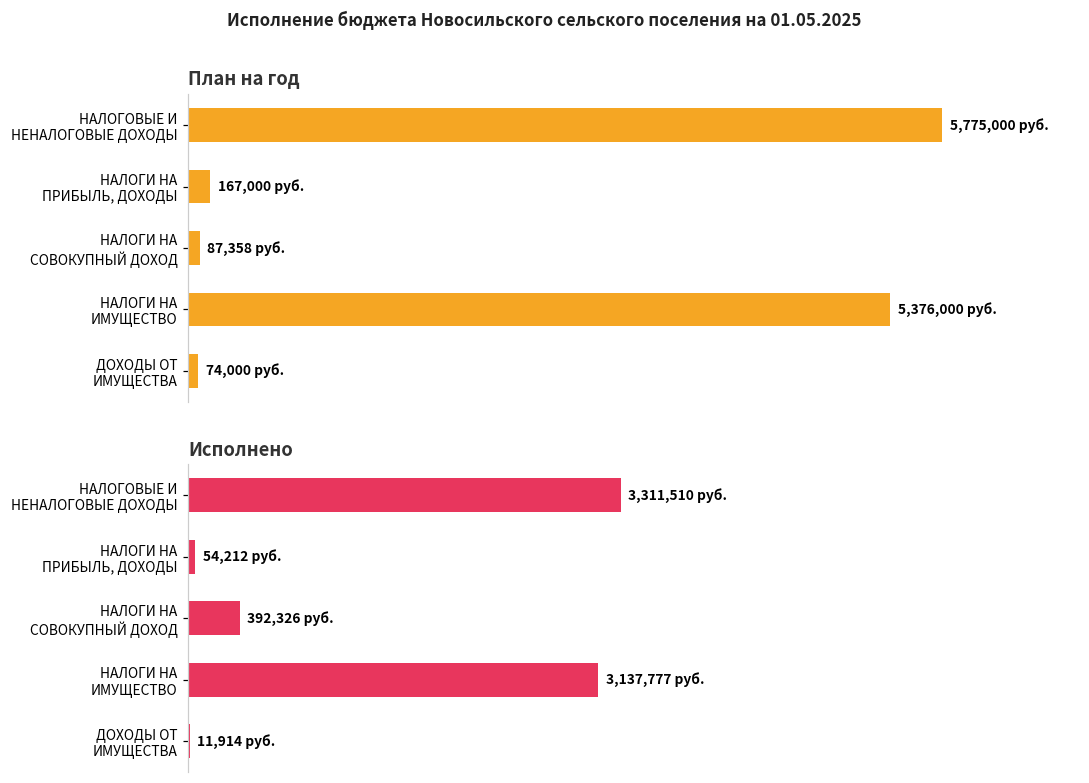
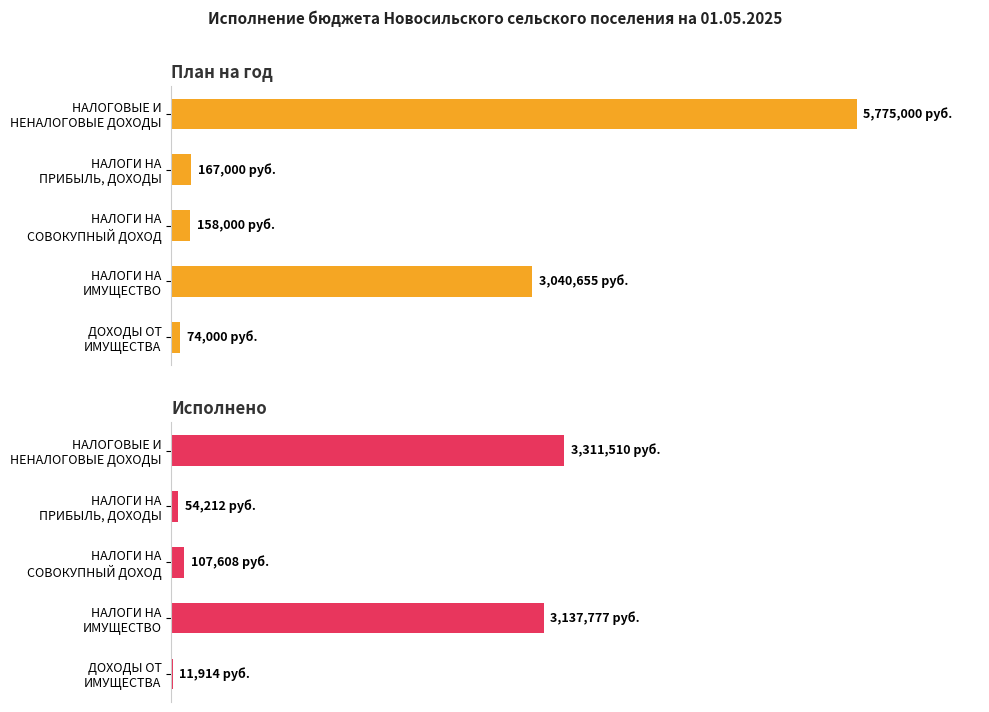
  {
    "План на год": {
      "НАЛОГОВЫЕ И НЕНАЛОГОВЫЕ ДОХОДЫ": "5,775,000",
      "НАЛОГИ НА ПРИБЫЛЬ, ДОХОДЫ": "167,000",
-     "НАЛОГИ НА СОВОКУПНЫЙ ДОХОД": "87,358",
-     "НАЛОГИ НА ИМУЩЕСТВО": "5,376,000",
+     "НАЛОГИ НА СОВОКУПНЫЙ ДОХОД": "158,000",
+     "НАЛОГИ НА ИМУЩЕСТВО": "3,040,655",
      "ДОХОДЫ ОТ ИМУЩЕСТВА": "74,000"
    },
    "Исполнено": {
      "НАЛОГОВЫЕ И НЕНАЛОГОВЫЕ ДОХОДЫ": "3,311,510",
      "НАЛОГИ НА ПРИБЫЛЬ, ДОХОДЫ": "54,212",
-     "НАЛОГИ НА СОВОКУПНЫЙ ДОХОД": "392,326",
+     "НАЛОГИ НА СОВОКУПНЫЙ ДОХОД": "107,608",
      "НАЛОГИ НА ИМУЩЕСТВО": "3,137,777",
      "ДОХОДЫ ОТ ИМУЩЕСТВА": "11,914"
    }
  }
